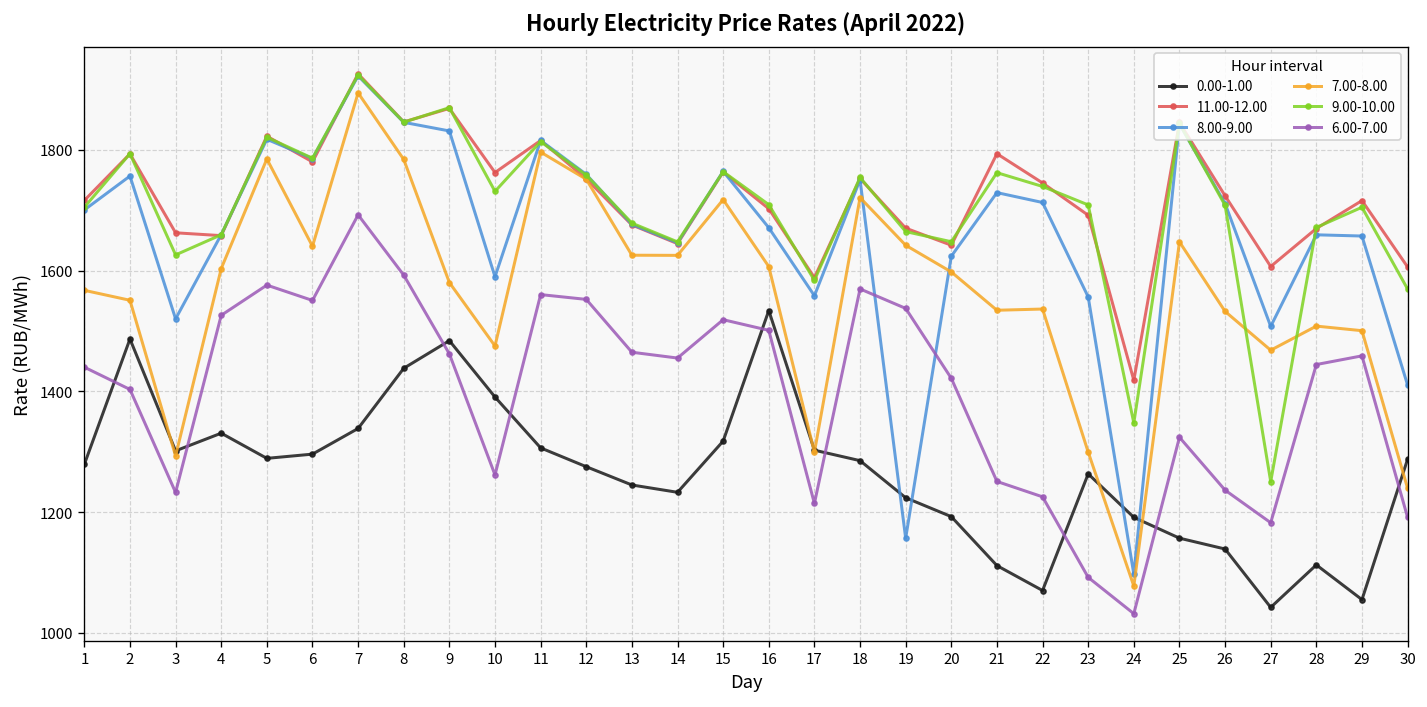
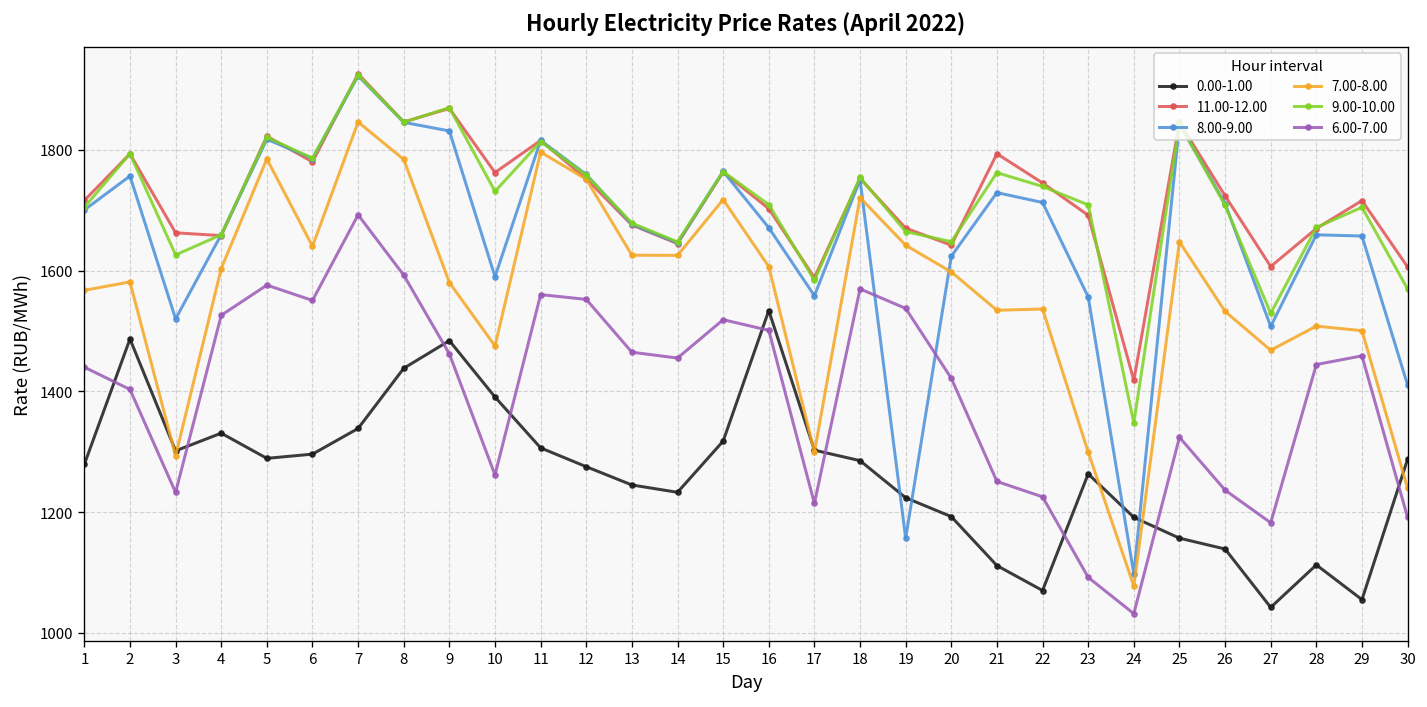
  {
    "0.00-1.00": {
      "1": 1280,
      "2": 1490,
      "3": 1300,
      "4": 1330,
      "5": 1290,
      "6": 1300,
      "7": 1340,
      "8": 1440,
      "9": 1480,
      "10": 1390,
      "11": 1310,
      "12": 1280,
      "13": 1240,
      "14": 1230,
      "15": 1320,
      "16": 1530,
      "18": 1290,
      "19": 1220,
      "20": 1190,
      "21": 1110,
      "22": 1070,
      "23": 1260,
      "24": 1190,
      "25": 1160,
      "26": 1140,
      "27": 1040,
      "28": 1110,
      "29": 1050,
      "30": 1290
    },
    "11.00-12.00": {
      "1": 1720,
      "3": 1660,
      "6": 1780,
      "10": 1760,
      "16": 1700,
      "19": 1670,
      "20": 1640,
      "21": 1790,
      "22": 1750,
      "23": 1690,
      "24": 1420,
      "26": 1720,
      "27": 1610,
      "29": 1720,
      "30": 1610
    },
    "8.00-9.00": {
      "2": 1760,
      "3": 1520,
      "9": 1830,
      "10": 1590,
      "16": 1670,
      "17": 1560,
      "19": 1160,
      "20": 1620,
      "21": 1730,
      "22": 1710,
      "23": 1560,
      "24": 1100,
      "27": 1510,
      "28": 1660,
      "29": 1660,
      "30": 1410
    },
    "7.00-8.00": {
      "1": 1570,
-     "2": 1550,
+     "2": 1580,
      "3": 1290,
      "4": 1600,
      "5": 1790,
      "6": 1640,
-     "7": 1890,
+     "7": 1850,
      "8": 1780,
      "9": 1580,
      "10": 1480,
      "11": 1800,
      "13": 1630,
      "14": 1630,
      "15": 1720,
      "16": 1610,
      "18": 1720,
      "19": 1640,
      "20": 1600,
      "21": 1530,
      "22": 1540,
      "23": 1300,
      "24": 1080,
      "25": 1650,
      "26": 1530,
      "27": 1470,
      "28": 1510,
      "29": 1500,
      "30": 1240
    },
    "9.00-10.00": {
      "3": 1630,
      "10": 1730,
      "16": 1710,
      "19": 1660,
      "20": 1650,
      "21": 1760,
      "22": 1740,
      "23": 1710,
      "24": 1350,
-     "27": 1250,
+     "27": 1530,
      "29": 1710,
      "30": 1570
    },
    "6.00-7.00": {
      "1": 1440,
      "2": 1400,
      "3": 1230,
      "4": 1530,
      "5": 1580,
      "6": 1550,
      "7": 1690,
      "8": 1590,
      "9": 1460,
      "10": 1260,
      "11": 1560,
      "12": 1550,
      "13": 1460,
      "14": 1460,
      "15": 1520,
      "16": 1500,
      "17": 1210,
      "18": 1570,
      "19": 1540,
      "20": 1420,
      "21": 1250,
      "22": 1230,
      "23": 1090,
      "24": 1030,
      "25": 1320,
      "26": 1240,
      "27": 1180,
      "28": 1440,
      "29": 1460,
      "30": 1190
    }
  }
